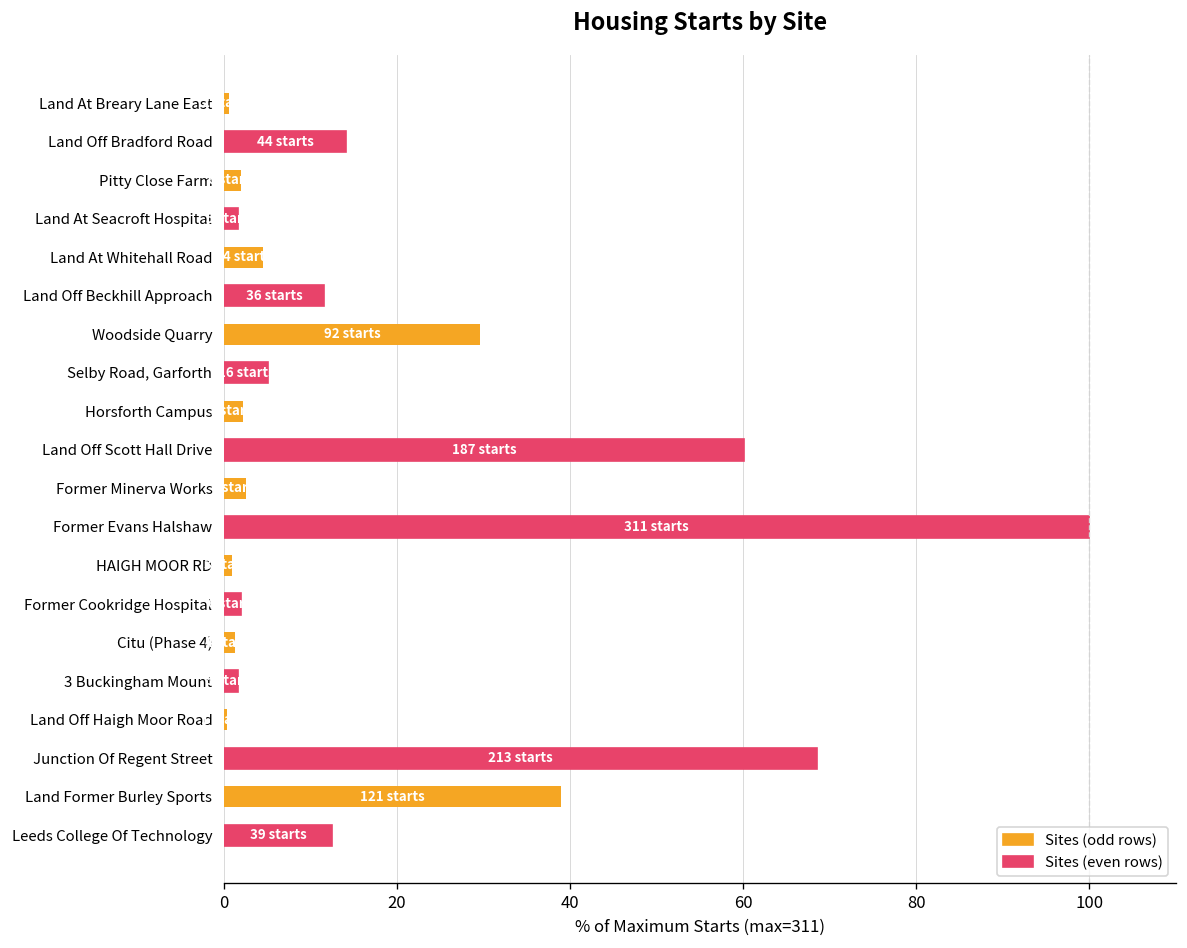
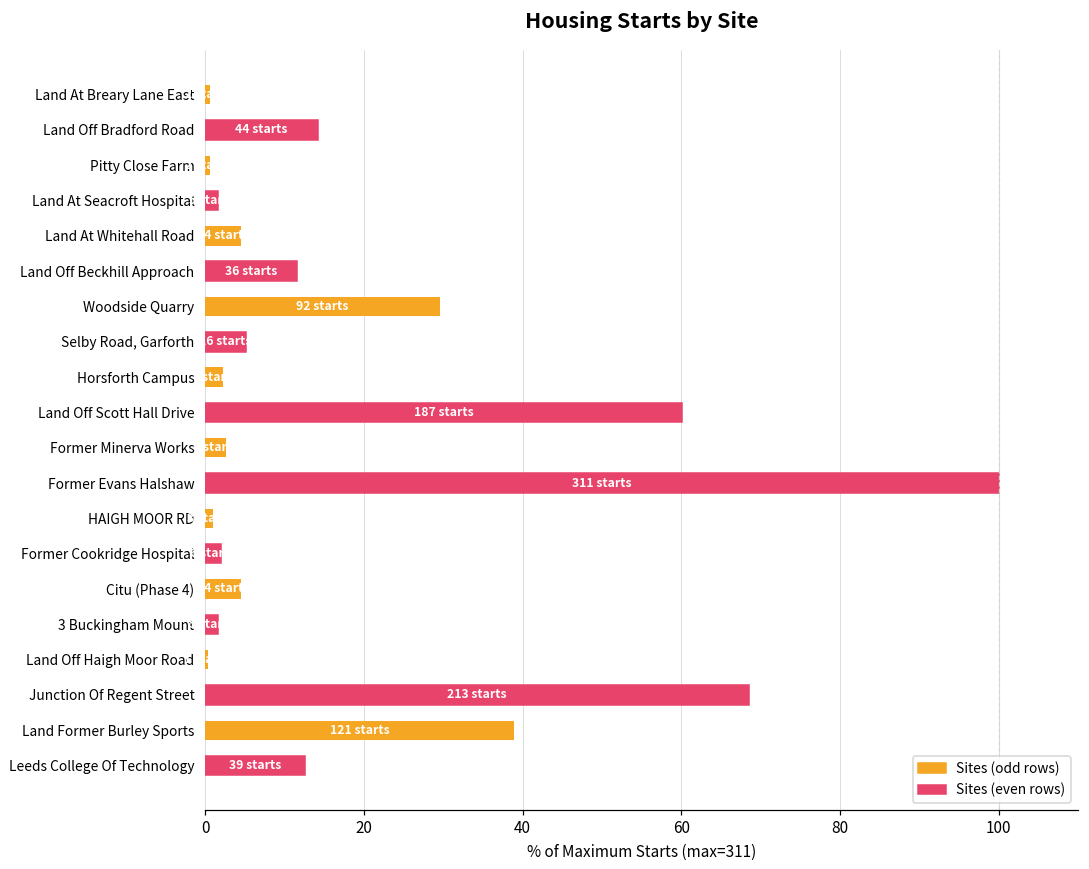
  {
    "Land At Breary Lane East": 1,
-   "Pitty Close Farm": 2,
+   "Pitty Close Farm": 1,
    "Land At Seacroft Hospital": 2,
    "Horsforth Campus": 2,
    "Former Minerva Works": 3,
    "HAIGH MOOR RD": 1,
    "Former Cookridge Hospital": 2,
-   "Citu (Phase 4)": 1,
+   "Citu (Phase 4)": 5,
    "3 Buckingham Mount": 2
  }
